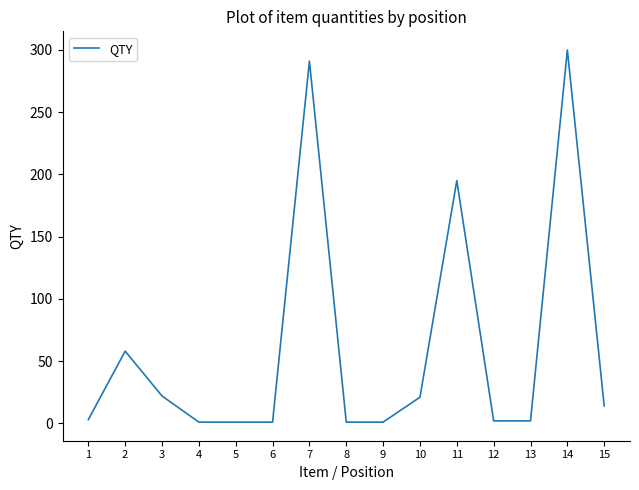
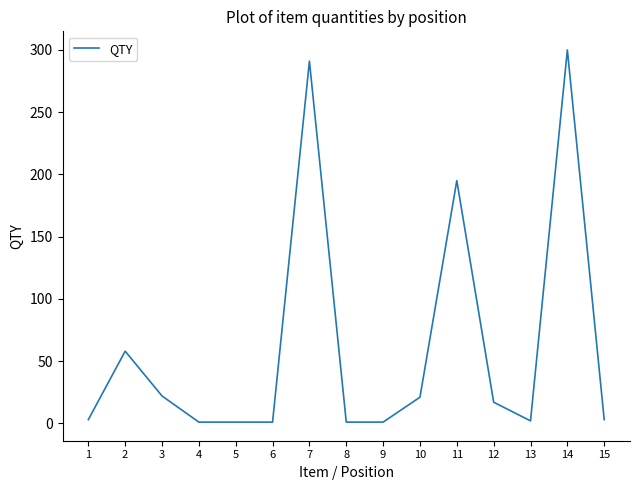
  {
    "1": 3,
    "2": 58,
    "3": 22,
    "4": 1,
    "5": 1,
    "6": 1,
    "7": 291,
    "8": 1,
    "9": 1,
    "10": 21,
    "11": 195,
-   "12": 2,
+   "12": 17,
    "13": 2,
    "14": 300,
-   "15": 14
+   "15": 3
  }
